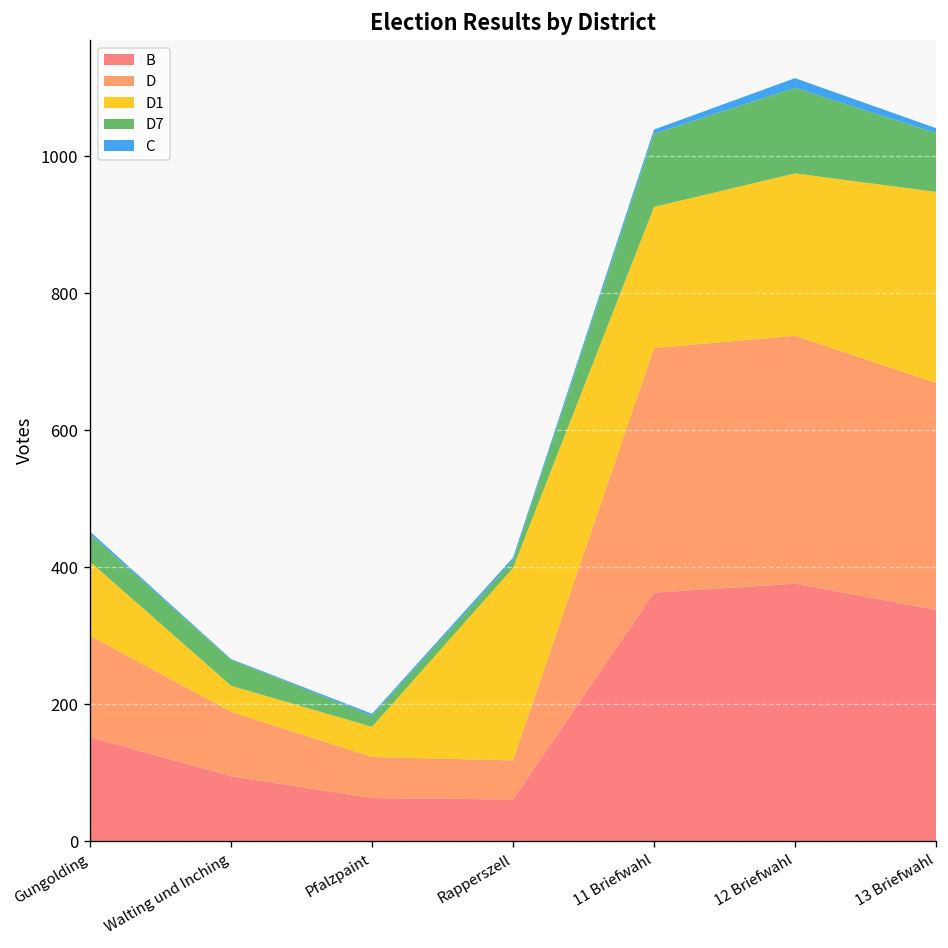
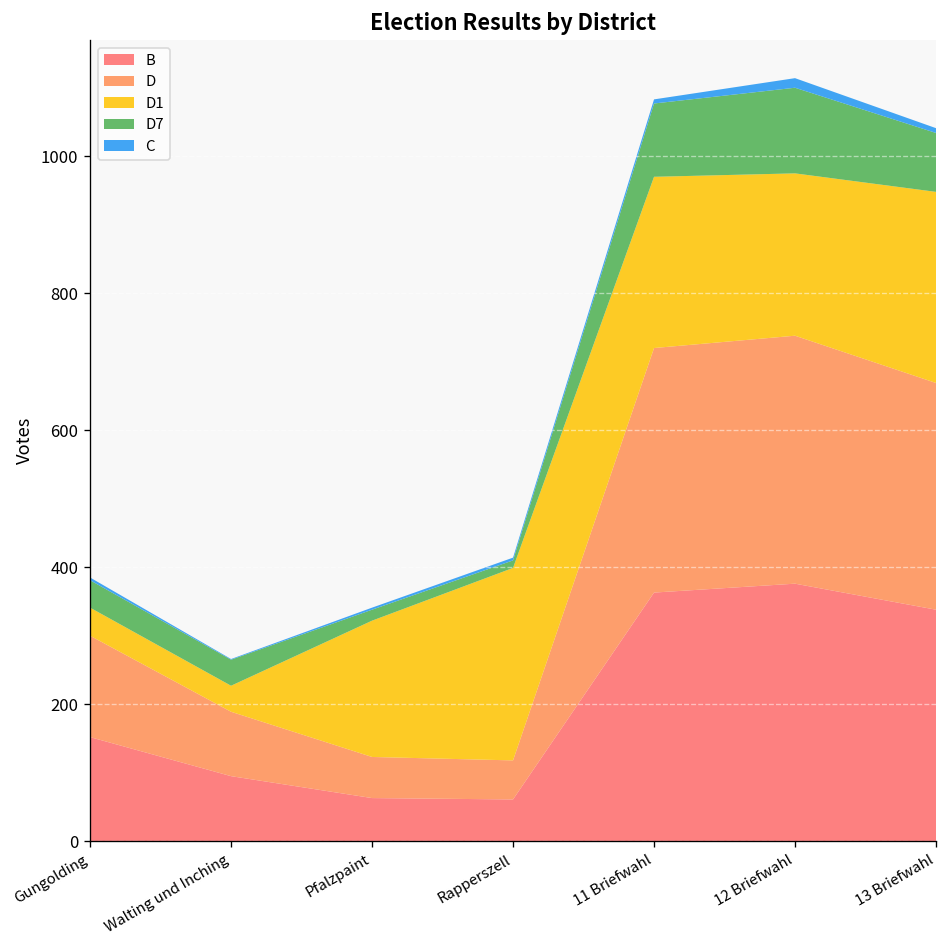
  {
    "D1": {
-     "Gungolding": 110,
+     "Gungolding": 40,
      "Walting und Inching": 40,
-     "Pfalzpaint": 40,
+     "Pfalzpaint": 200,
      "Rapperszell": 280,
-     "11 Briefwahl": 210,
+     "11 Briefwahl": 250,
      "12 Briefwahl": 240,
      "13 Briefwahl": 280
    },
    "D7": {
      "11 Briefwahl": 110,
      "12 Briefwahl": 130,
      "13 Briefwahl": 90
    },
    "C": {
      "11 Briefwahl": 10,
      "12 Briefwahl": 10,
      "13 Briefwahl": 10
    }
  }
